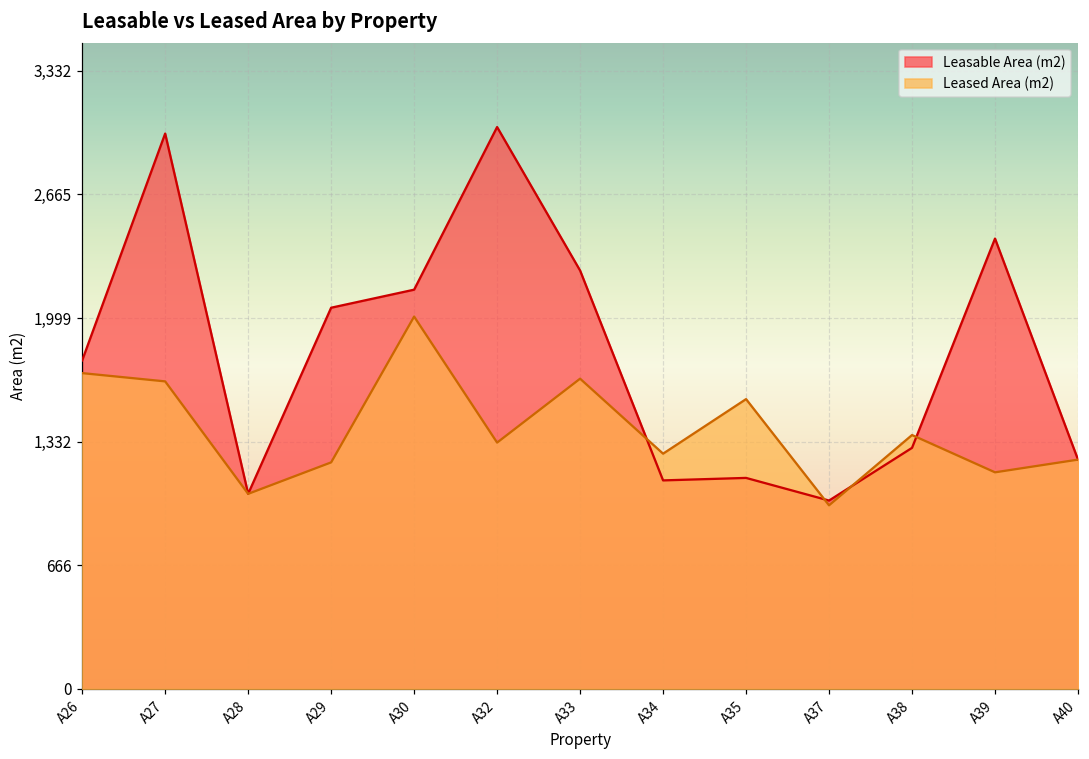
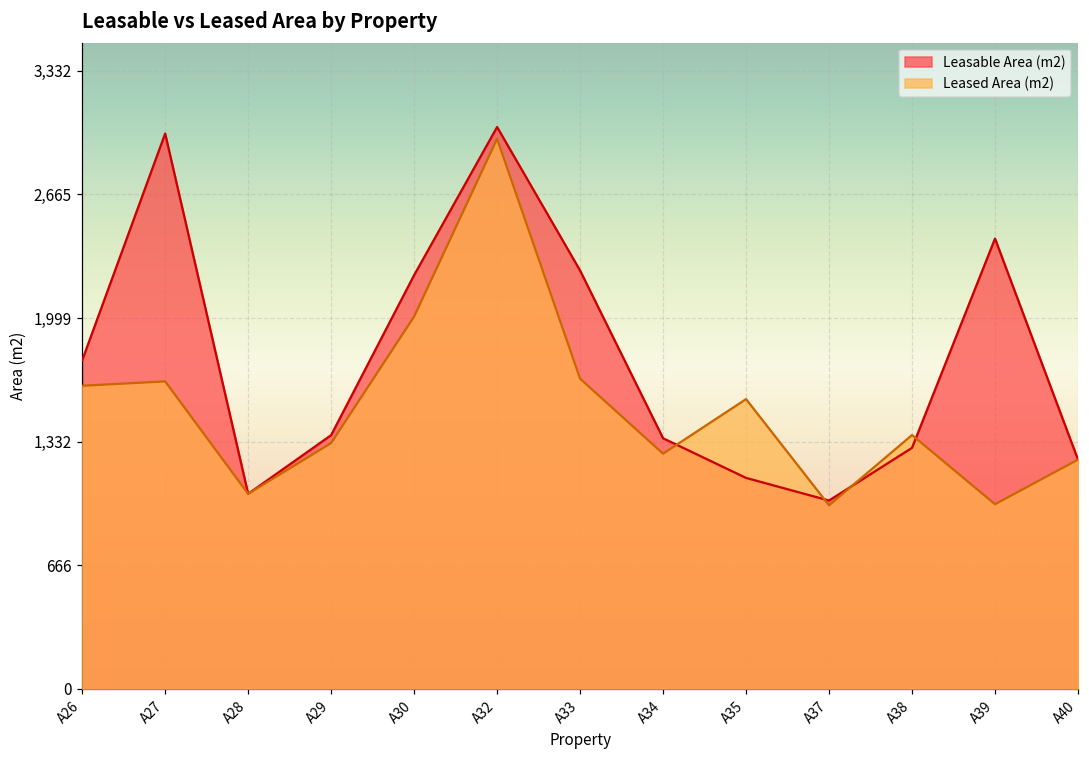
  {
    "Leasable Area (m2)": {
      "A26": "1,770",
      "A27": "2,990",
-     "A29": "2,060",
-     "A30": "2,150",
+     "A29": "1,370",
+     "A30": "2,230",
      "A32": "3,030",
      "A33": "2,260",
-     "A34": "1,120",
+     "A34": "1,350",
      "A35": "1,140",
      "A37": "1,020",
      "A38": "1,300",
      "A39": "2,430"
    },
    "Leased Area (m2)": {
-     "A26": "1,700",
+     "A26": "1,630",
      "A27": "1,660",
-     "A29": "1,220",
+     "A29": "1,330",
      "A30": "2,010",
-     "A32": "1,330",
+     "A32": "2,970",
      "A33": "1,670",
      "A34": "1,270",
      "A35": "1,560",
      "A37": "990",
      "A38": "1,370",
-     "A39": "1,170"
+     "A39": "1,000"
    }
  }
